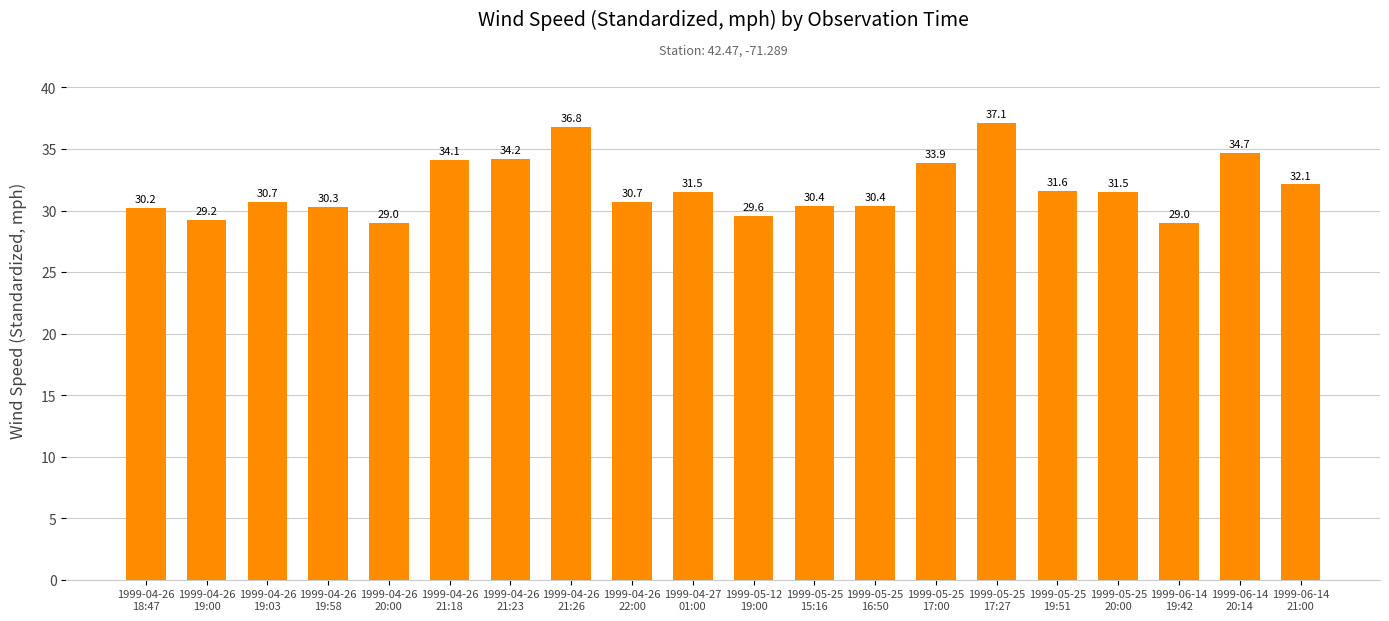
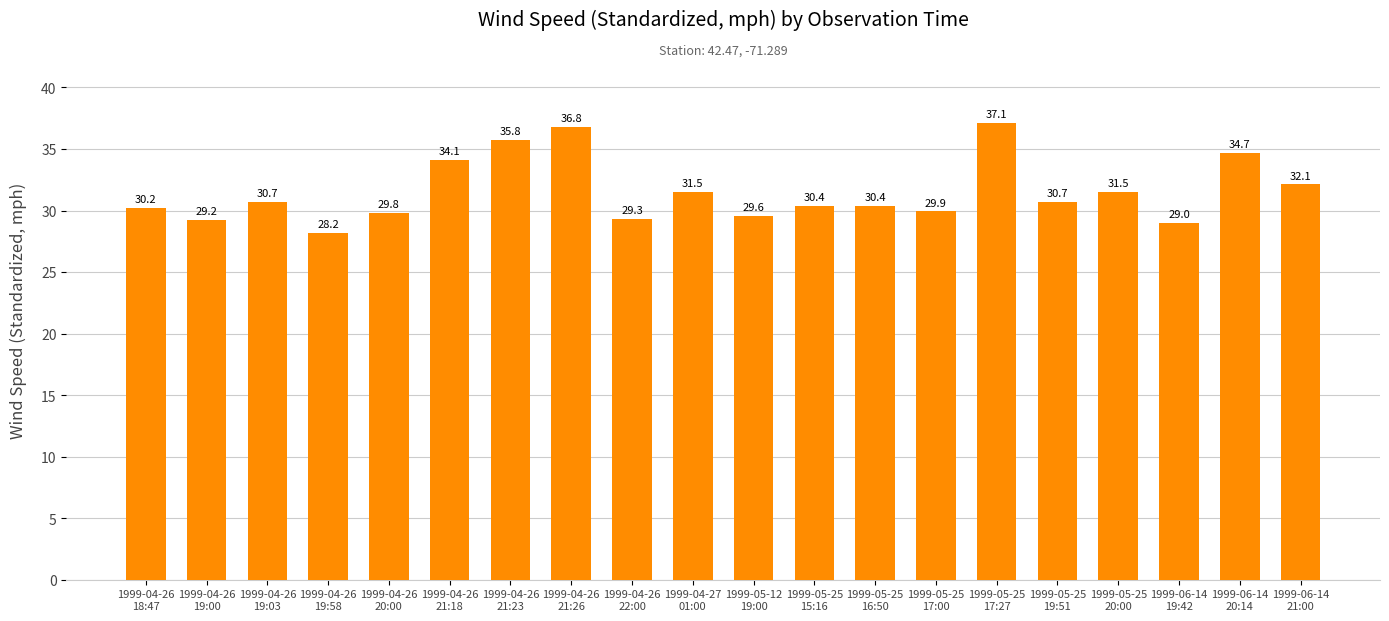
  {
    "1999-04-26 18:47": 30.2,
    "1999-04-26 19:00": 29.2,
    "1999-04-26 19:03": 30.7,
-   "1999-04-26 19:58": 30.3,
-   "1999-04-26 20:00": 29.0,
+   "1999-04-26 19:58": 28.2,
+   "1999-04-26 20:00": 29.8,
    "1999-04-26 21:18": 34.1,
-   "1999-04-26 21:23": 34.2,
+   "1999-04-26 21:23": 35.8,
    "1999-04-26 21:26": 36.8,
-   "1999-04-26 22:00": 30.7,
+   "1999-04-26 22:00": 29.3,
    "1999-04-27 01:00": 31.5,
    "1999-05-12 19:00": 29.6,
    "1999-05-25 15:16": 30.4,
    "1999-05-25 16:50": 30.4,
-   "1999-05-25 17:00": 33.9,
+   "1999-05-25 17:00": 29.9,
    "1999-05-25 17:27": 37.1,
-   "1999-05-25 19:51": 31.6,
+   "1999-05-25 19:51": 30.7,
    "1999-05-25 20:00": 31.5,
    "1999-06-14 19:42": 29.0,
    "1999-06-14 20:14": 34.7,
    "1999-06-14 21:00": 32.1
  }
